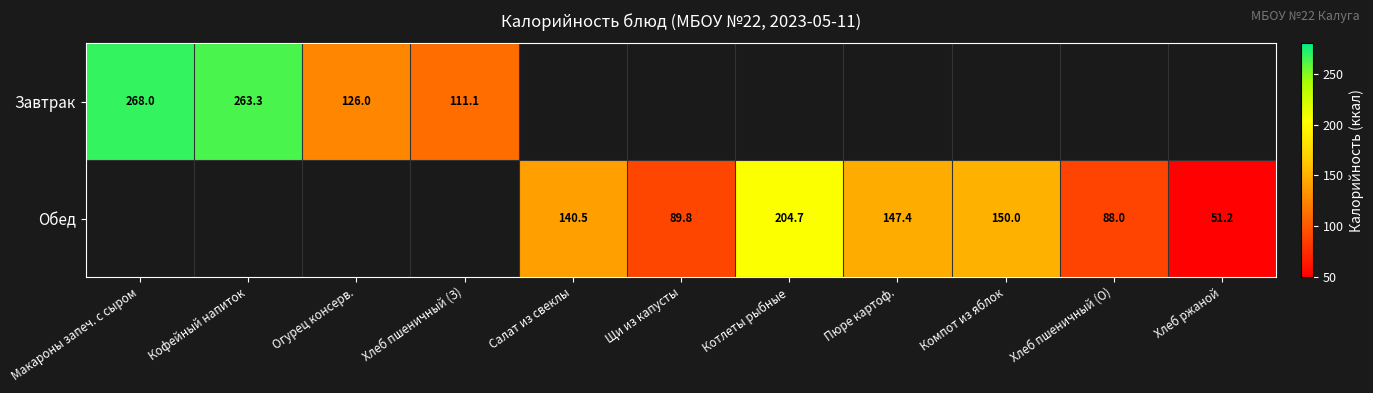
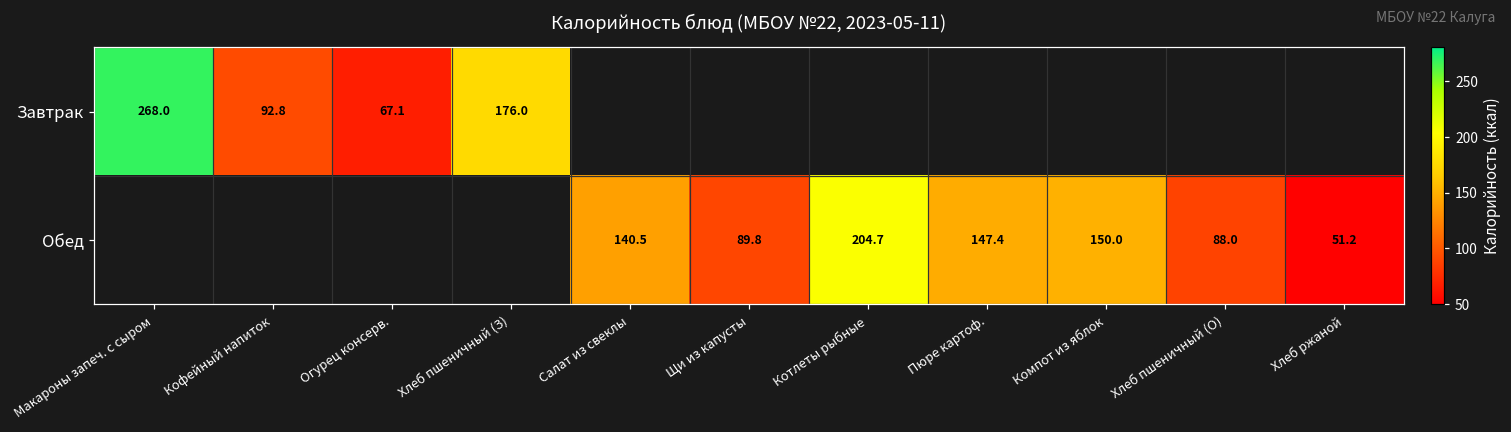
  {
    "Завтрак": {
      "Макароны запеч. с сыром": 268.0,
-     "Кофейный напиток": 263.3,
-     "Огурец консерв.": 126.0,
-     "Хлеб пшеничный (З)": 111.1
+     "Кофейный напиток": 92.8,
+     "Огурец консерв.": 67.1,
+     "Хлеб пшеничный (З)": 176.0
    },
    "Обед": {
      "Салат из свеклы": 140.5,
      "Щи из капусты": 89.8,
      "Котлеты рыбные": 204.7,
      "Пюре картоф.": 147.4,
      "Компот из яблок": 150.0,
      "Хлеб пшеничный (О)": 88.0,
      "Хлеб ржаной": 51.2
    }
  }
